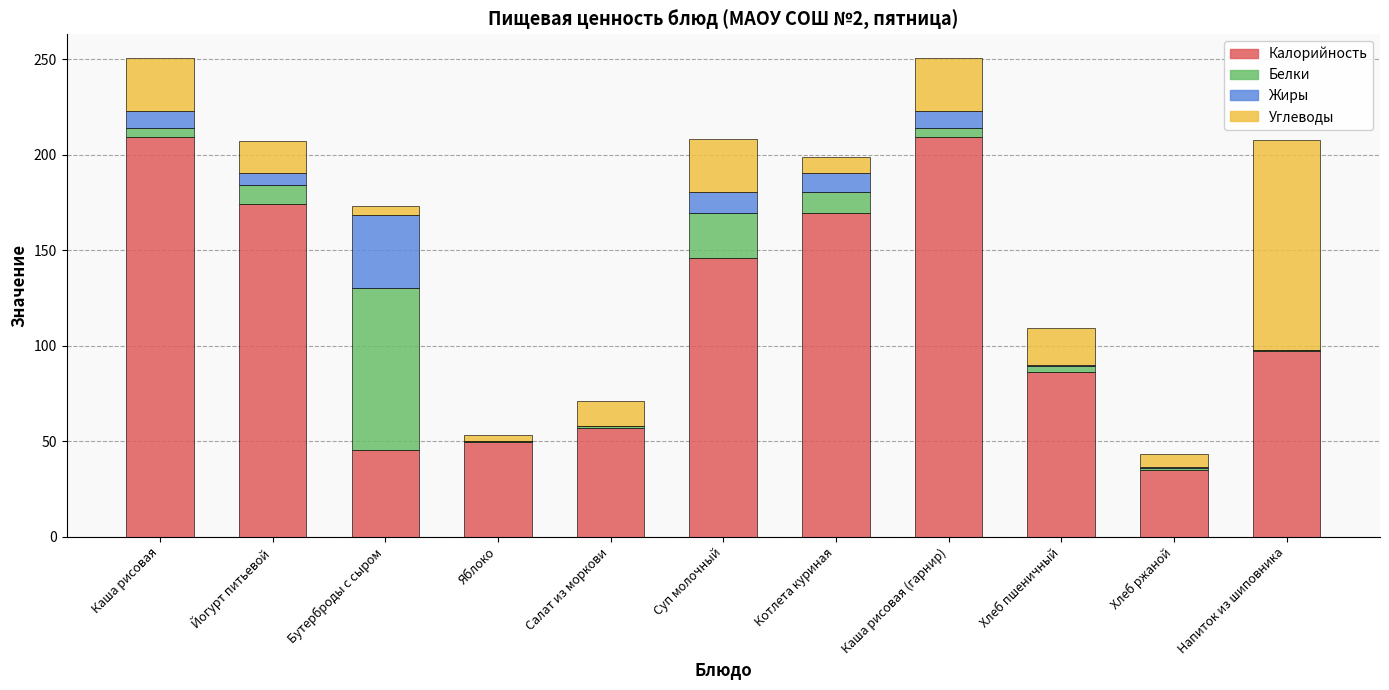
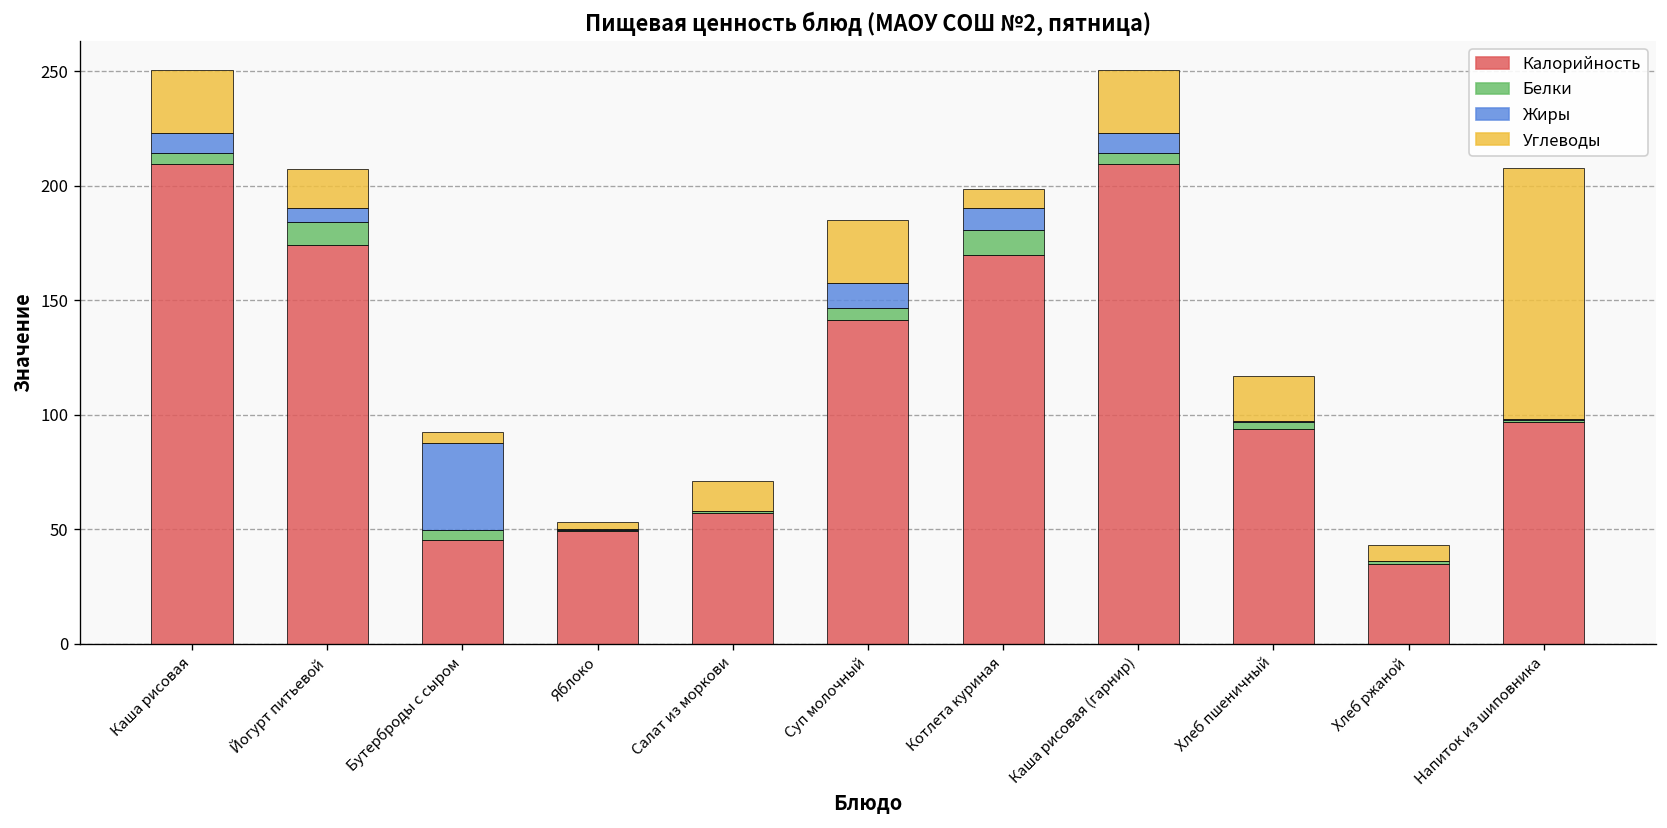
  {
    "Калорийность": {
      "Каша рисовая": 210,
      "Йогурт питьевой": 174,
      "Бутерброды с сыром": 46,
      "Яблоко": 49,
      "Салат из моркови": 57,
-     "Суп молочный": 146,
+     "Суп молочный": 141,
      "Котлета куриная": 170,
      "Каша рисовая (гарнир)": 210,
-     "Хлеб пшеничный": 86,
+     "Хлеб пшеничный": 94,
      "Хлеб ржаной": 35,
      "Напиток из шиповника": 97
    },
    "Белки": {
      "Каша рисовая": 5,
      "Йогурт питьевой": 10,
-     "Бутерброды с сыром": 85,
-     "Суп молочный": 24,
+     "Бутерброды с сыром": 4,
+     "Суп молочный": 5,
      "Котлета куриная": 11,
      "Каша рисовая (гарнир)": 5,
      "Хлеб пшеничный": 3,
      "Хлеб ржаной": 1
    },
    "Жиры": {
      "Каша рисовая": 9,
      "Йогурт питьевой": 6,
      "Бутерброды с сыром": 38,
      "Суп молочный": 11,
      "Котлета куриная": 10,
      "Каша рисовая (гарнир)": 9
    },
    "Углеводы": {
      "Каша рисовая": 27,
      "Йогурт питьевой": 17,
      "Бутерброды с сыром": 5,
      "Яблоко": 3,
      "Салат из моркови": 13,
      "Суп молочный": 28,
      "Котлета куриная": 8,
      "Каша рисовая (гарнир)": 27,
      "Хлеб пшеничный": 20,
      "Хлеб ржаной": 7,
      "Напиток из шиповника": 110
    }
  }
